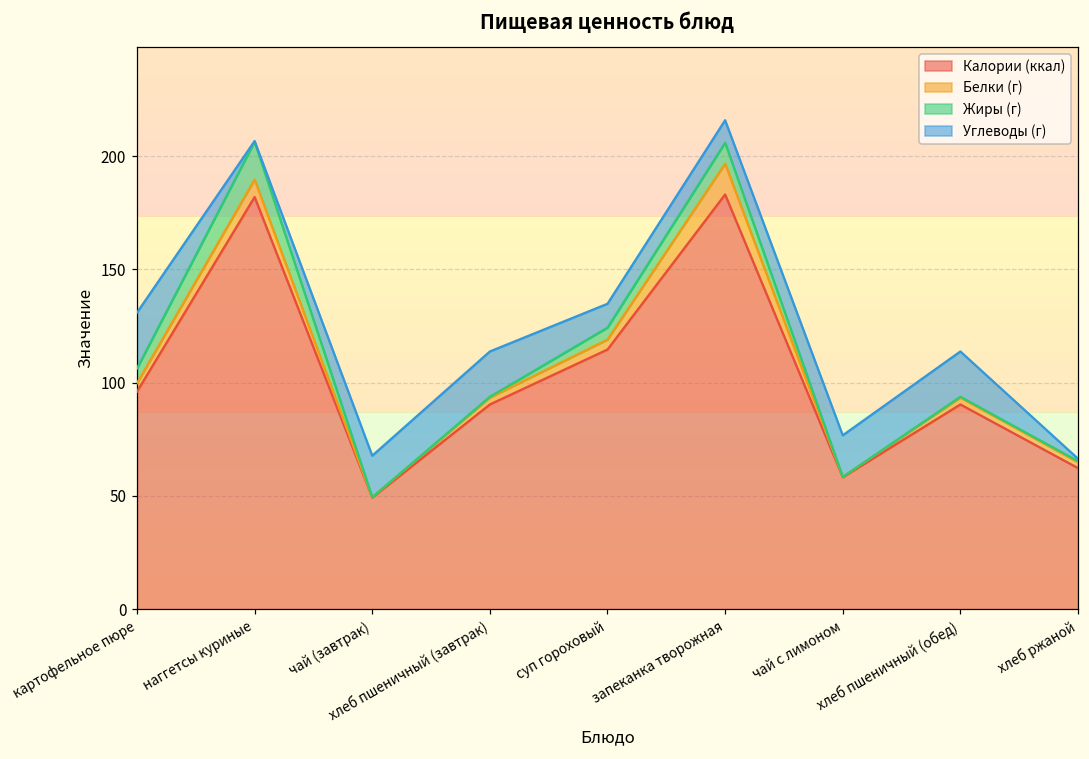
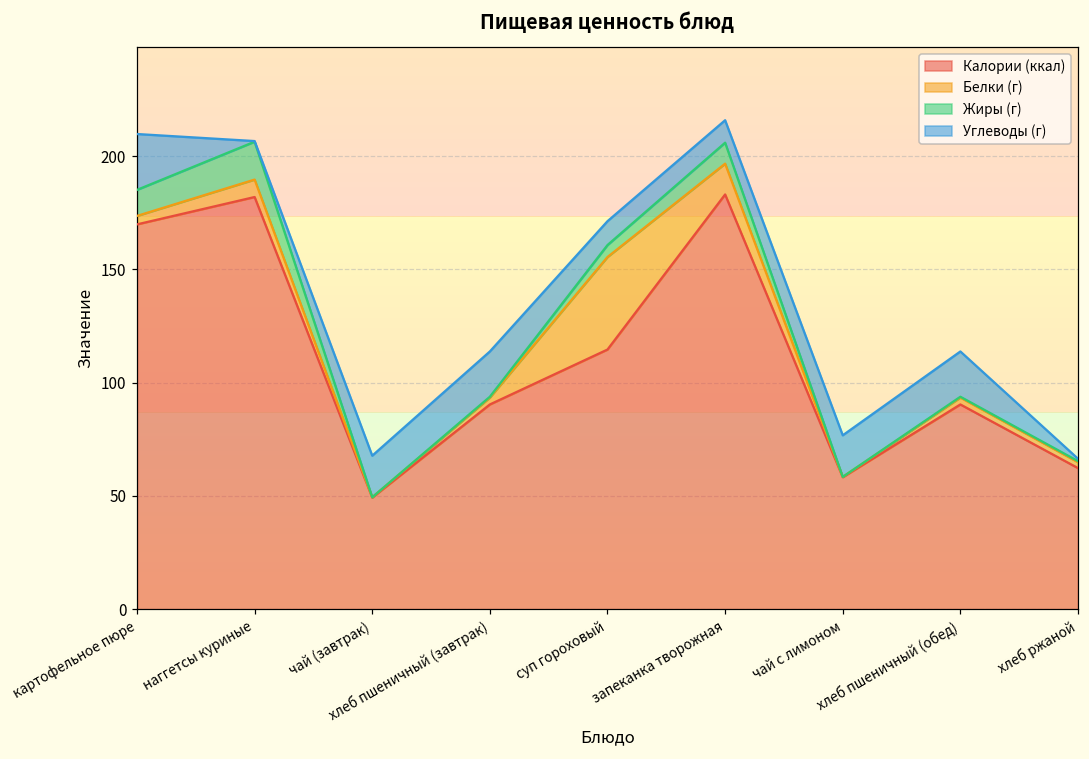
  {
    "Калории (ккал)": {
-     "картофельное пюре": 96,
+     "картофельное пюре": 170,
      "наггетсы куриные": 182,
      "хлеб пшеничный (завтрак)": 90,
      "суп гороховый": 115,
      "запеканка творожная": 183,
      "хлеб пшеничный (обед)": 90,
      "хлеб ржаной": 62
    },
    "Белки (г)": {
      "картофельное пюре": 4,
      "наггетсы куриные": 8,
-     "суп гороховый": 4,
+     "суп гороховый": 41,
      "запеканка творожная": 14
    },
    "Жиры (г)": {
-     "картофельное пюре": 7,
+     "картофельное пюре": 12,
      "суп гороховый": 5,
      "запеканка творожная": 9
    },
    "Углеводы (г)": {
      "картофельное пюре": 25,
      "чай (завтрак)": 18,
      "хлеб пшеничный (завтрак)": 20,
      "суп гороховый": 11,
      "запеканка творожная": 10,
      "чай с лимоном": 18,
      "хлеб пшеничный (обед)": 20
    }
  }
